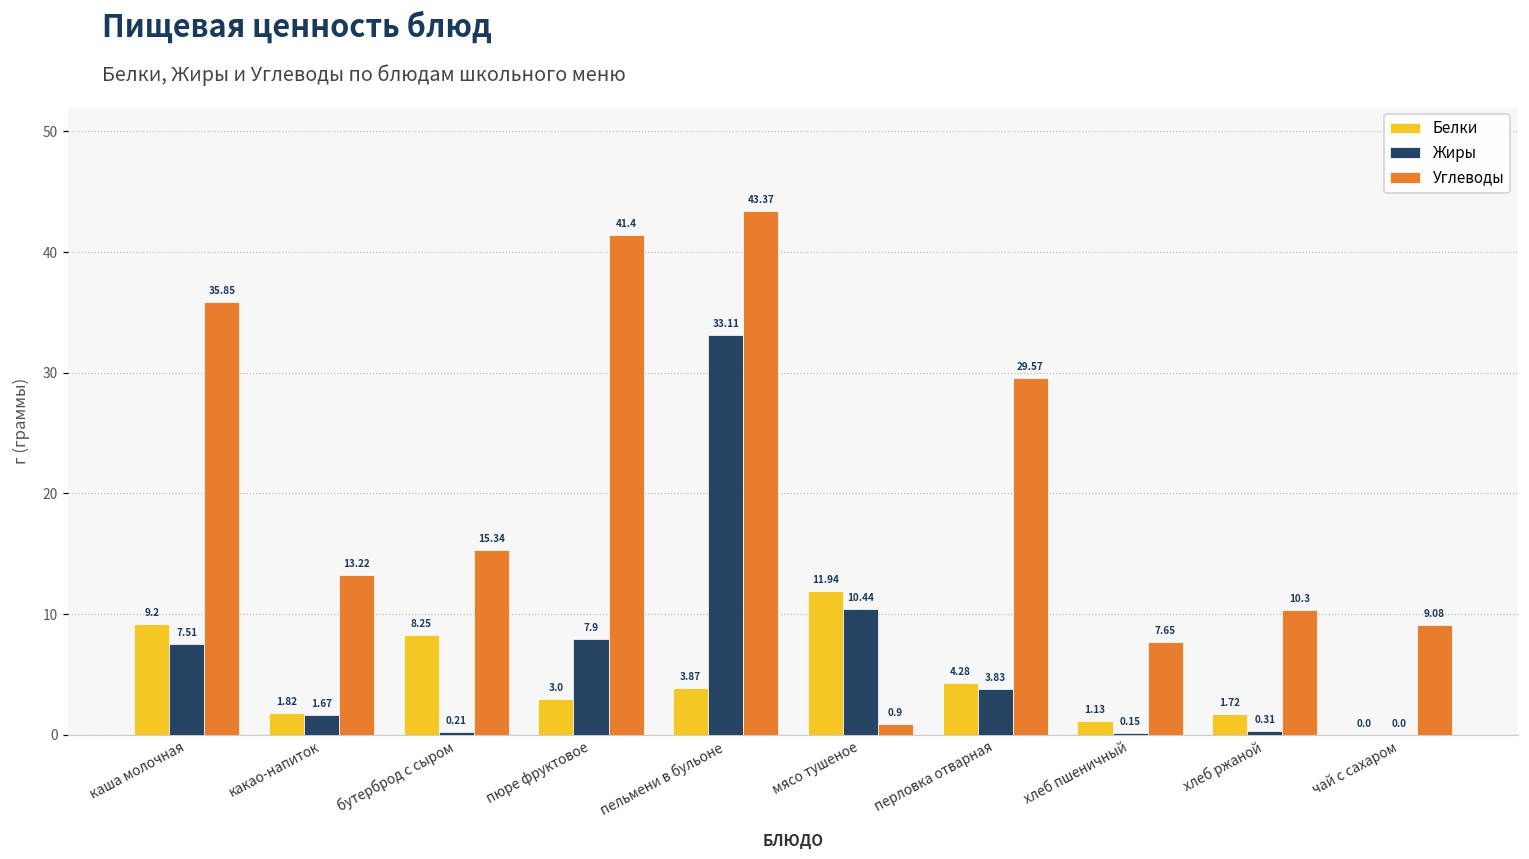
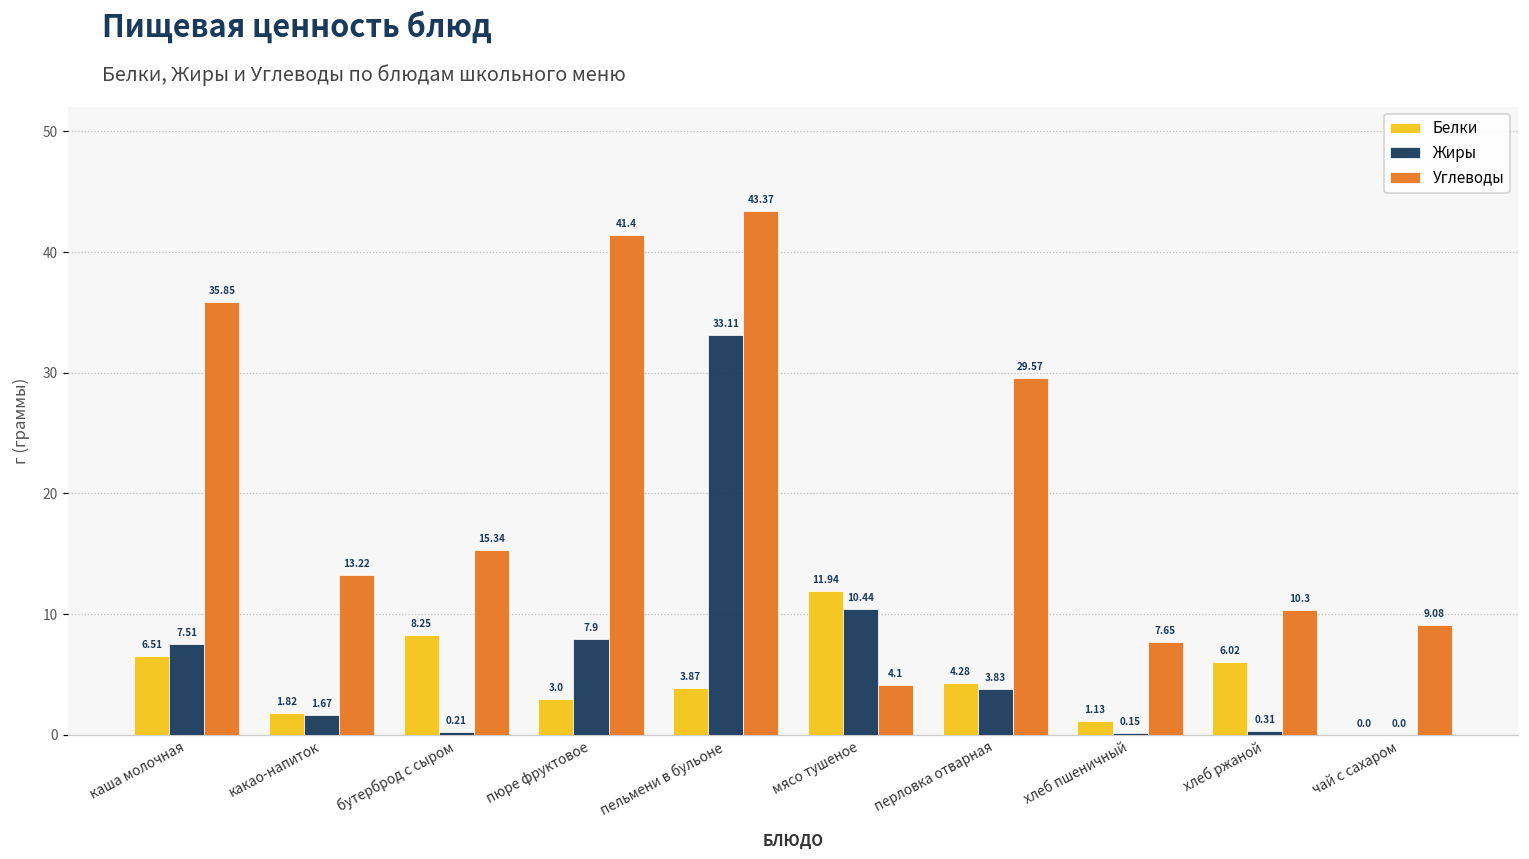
  {
    "Белки": {
-     "каша молочная": 9.2,
+     "каша молочная": 6.51,
      "какао-напиток": 1.82,
      "бутерброд с сыром": 8.25,
      "пюре фруктовое": 3.0,
      "пельмени в бульоне": 3.87,
      "мясо тушеное": 11.94,
      "перловка отварная": 4.28,
      "хлеб пшеничный": 1.13,
-     "хлеб ржаной": 1.72,
+     "хлеб ржаной": 6.02,
      "чай с сахаром": 0.0
    },
    "Жиры": {
      "каша молочная": 7.51,
      "какао-напиток": 1.67,
      "бутерброд с сыром": 0.21,
      "пюре фруктовое": 7.9,
      "пельмени в бульоне": 33.11,
      "мясо тушеное": 10.44,
      "перловка отварная": 3.83,
      "хлеб пшеничный": 0.15,
      "хлеб ржаной": 0.31,
      "чай с сахаром": 0.0
    },
    "Углеводы": {
      "каша молочная": 35.85,
      "какао-напиток": 13.22,
      "бутерброд с сыром": 15.34,
      "пюре фруктовое": 41.4,
      "пельмени в бульоне": 43.37,
-     "мясо тушеное": 0.9,
+     "мясо тушеное": 4.1,
      "перловка отварная": 29.57,
      "хлеб пшеничный": 7.65,
      "хлеб ржаной": 10.3,
      "чай с сахаром": 9.08
    }
  }
